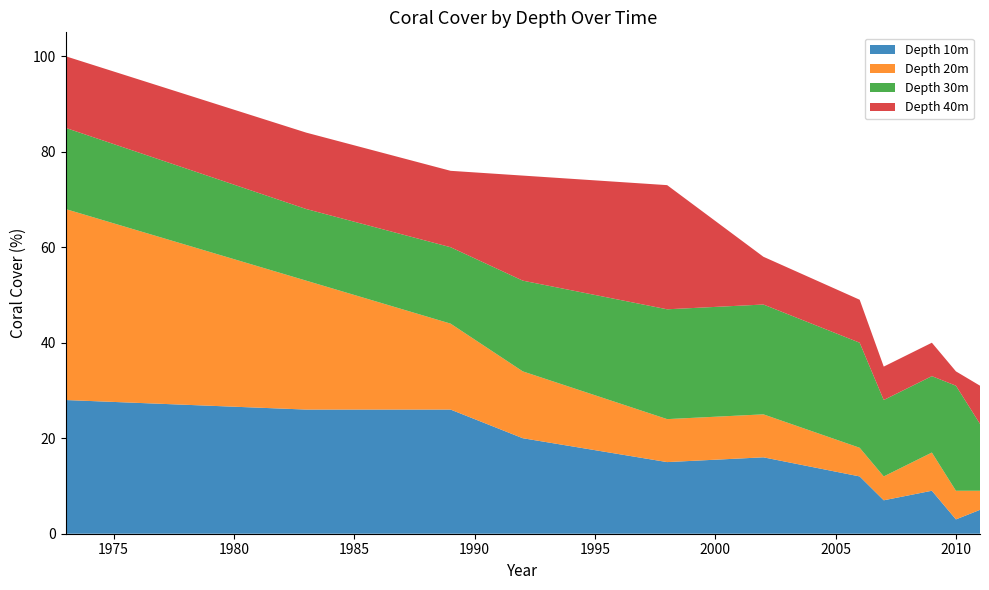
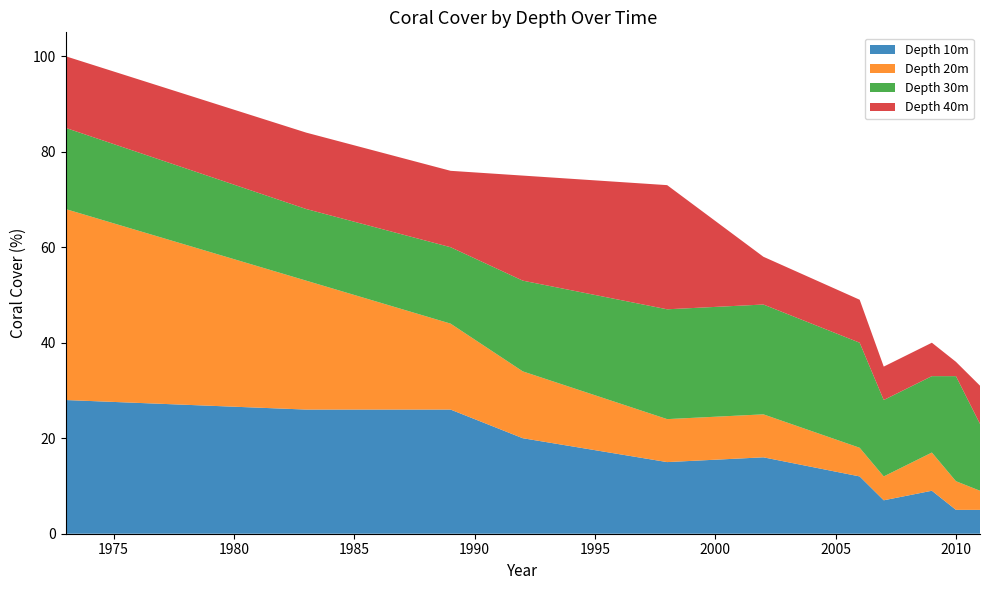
  {
    "Depth 10m": {
-     "2010": 3
+     "2010": 5
    },
    "Depth 20m": {
      "2010": 6
    },
    "Depth 30m": {
      "2010": 22
    },
    "Depth 40m": {
      "2010": 3
    }
  }
